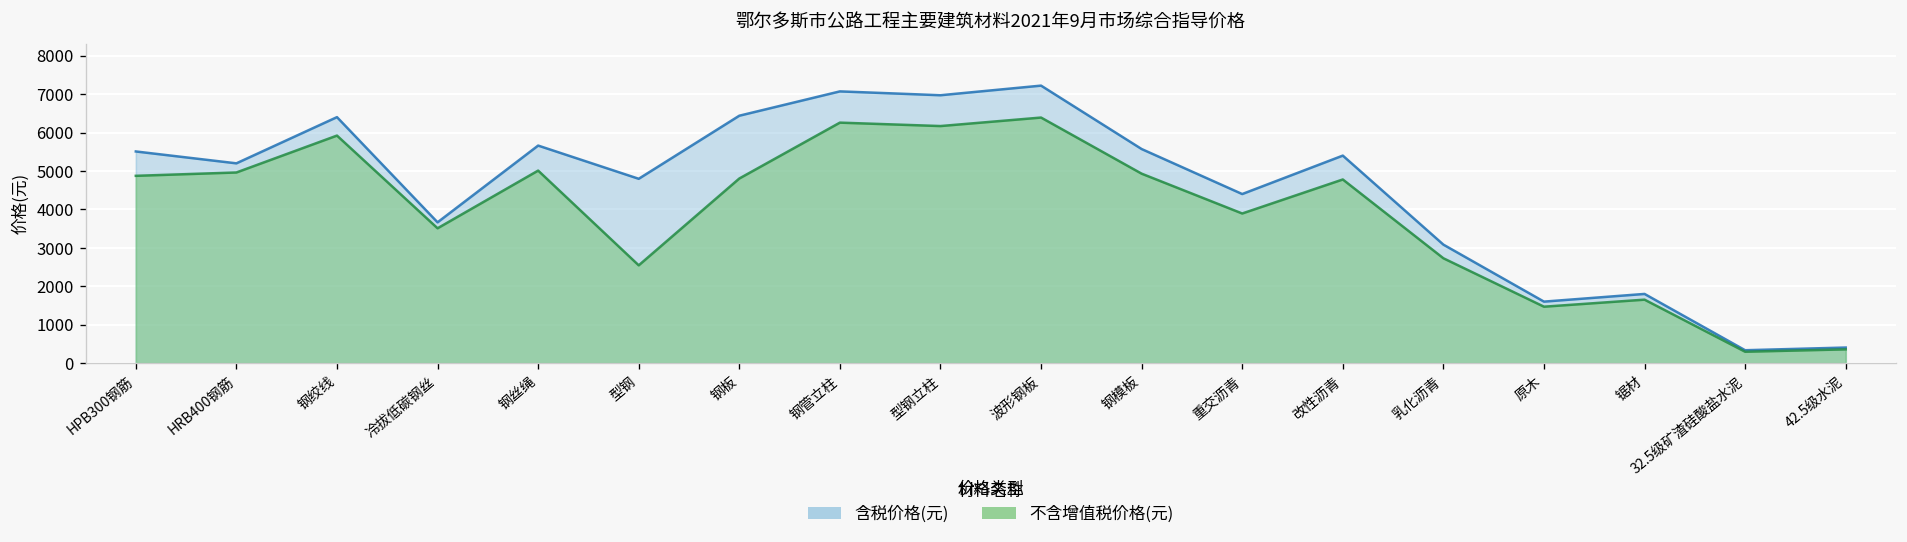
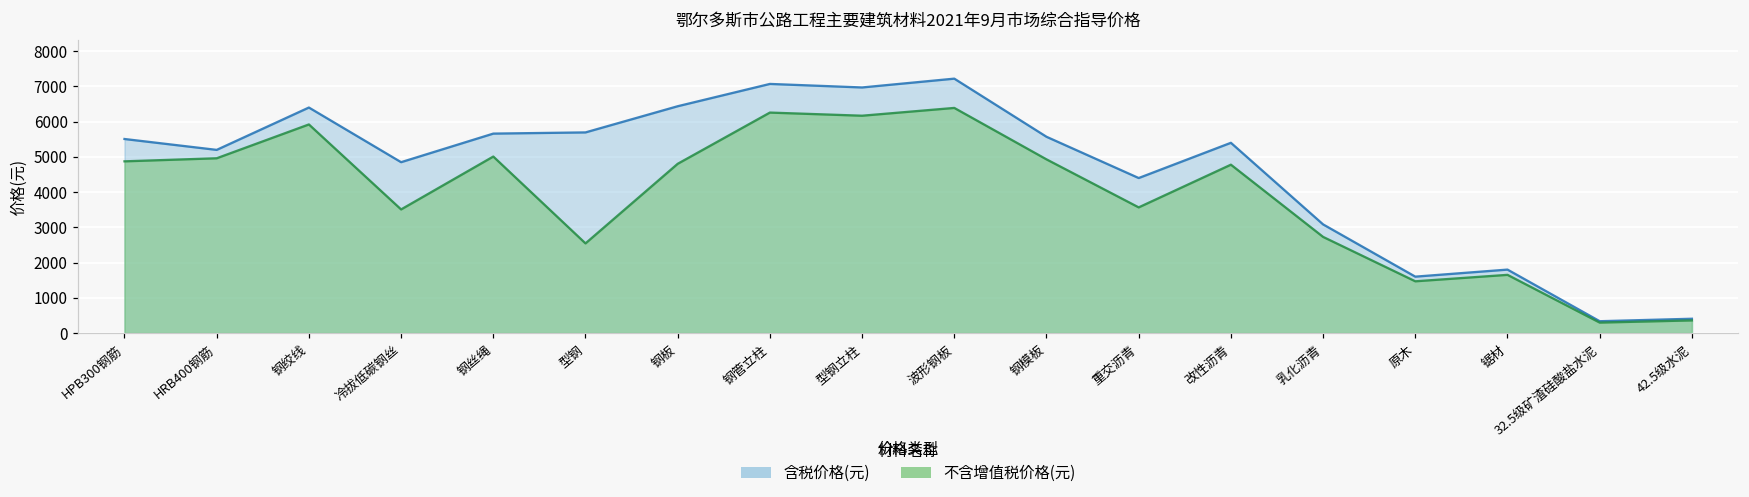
  {
    "含税价格(元)": {
      "HPB300钢筋": 5500,
      "HRB400钢筋": 5200,
      "钢绞线": 6400,
-     "冷拔低碳钢丝": 3700,
+     "冷拔低碳钢丝": 4800,
      "钢丝绳": 5700,
-     "型钢": 4800,
+     "型钢": 5700,
      "钢板": 6400,
      "钢管立柱": 7100,
      "型钢立柱": 7000,
      "波形钢板": 7200,
      "钢模板": 5600,
      "重交沥青": 4400,
      "改性沥青": 5400,
      "乳化沥青": 3100,
      "原木": 1600,
      "锯材": 1800
    },
    "不含增值税价格(元)": {
      "HPB300钢筋": 4900,
      "HRB400钢筋": 5000,
      "钢绞线": 5900,
      "冷拔低碳钢丝": 3500,
      "钢丝绳": 5000,
      "型钢": 2500,
      "钢板": 4800,
      "钢管立柱": 6300,
      "型钢立柱": 6200,
      "波形钢板": 6400,
      "钢模板": 4900,
-     "重交沥青": 3900,
+     "重交沥青": 3600,
      "改性沥青": 4800,
      "乳化沥青": 2700,
      "原木": 1500,
      "锯材": 1700
    }
  }
